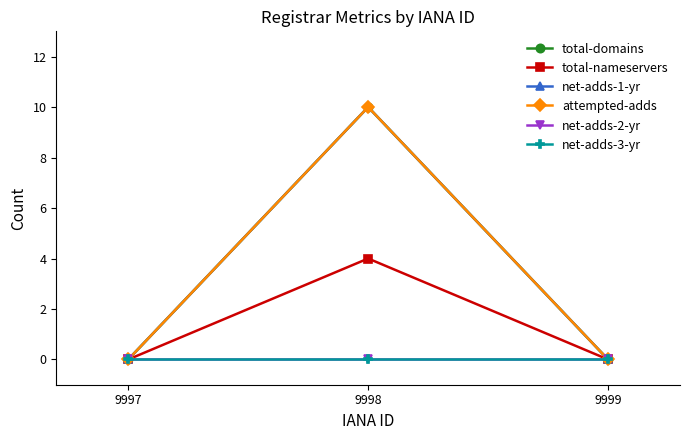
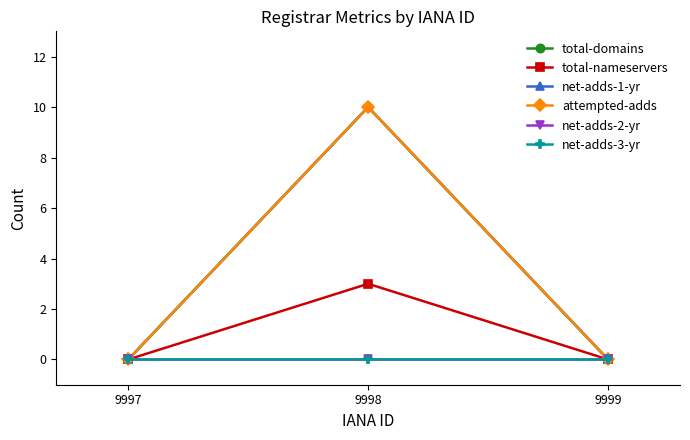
  {
    "attempted-adds": {
      "9998": 10
    },
    "total-nameservers": {
-     "9998": 4
+     "9998": 3
    },
    "net-adds-3-yr": {
      "9998": 0
    }
  }
